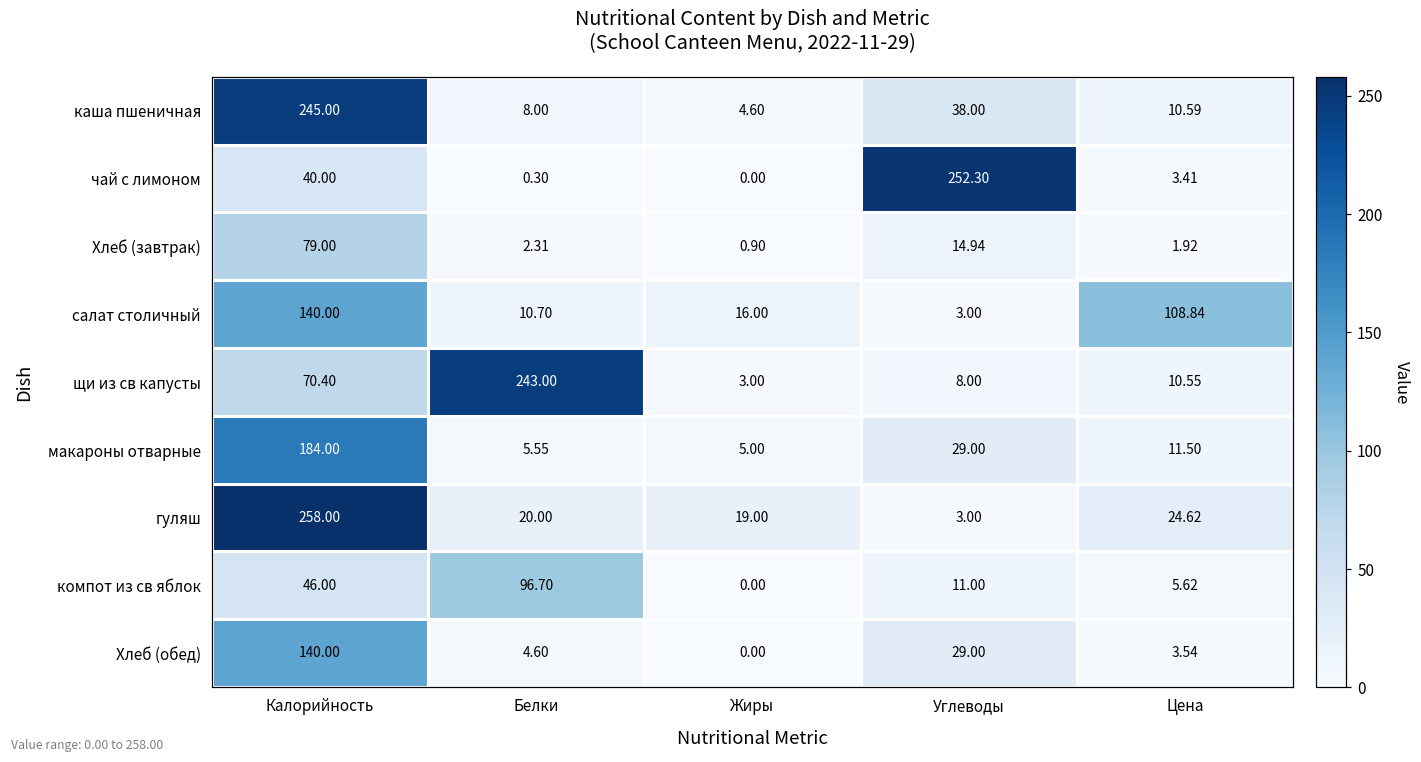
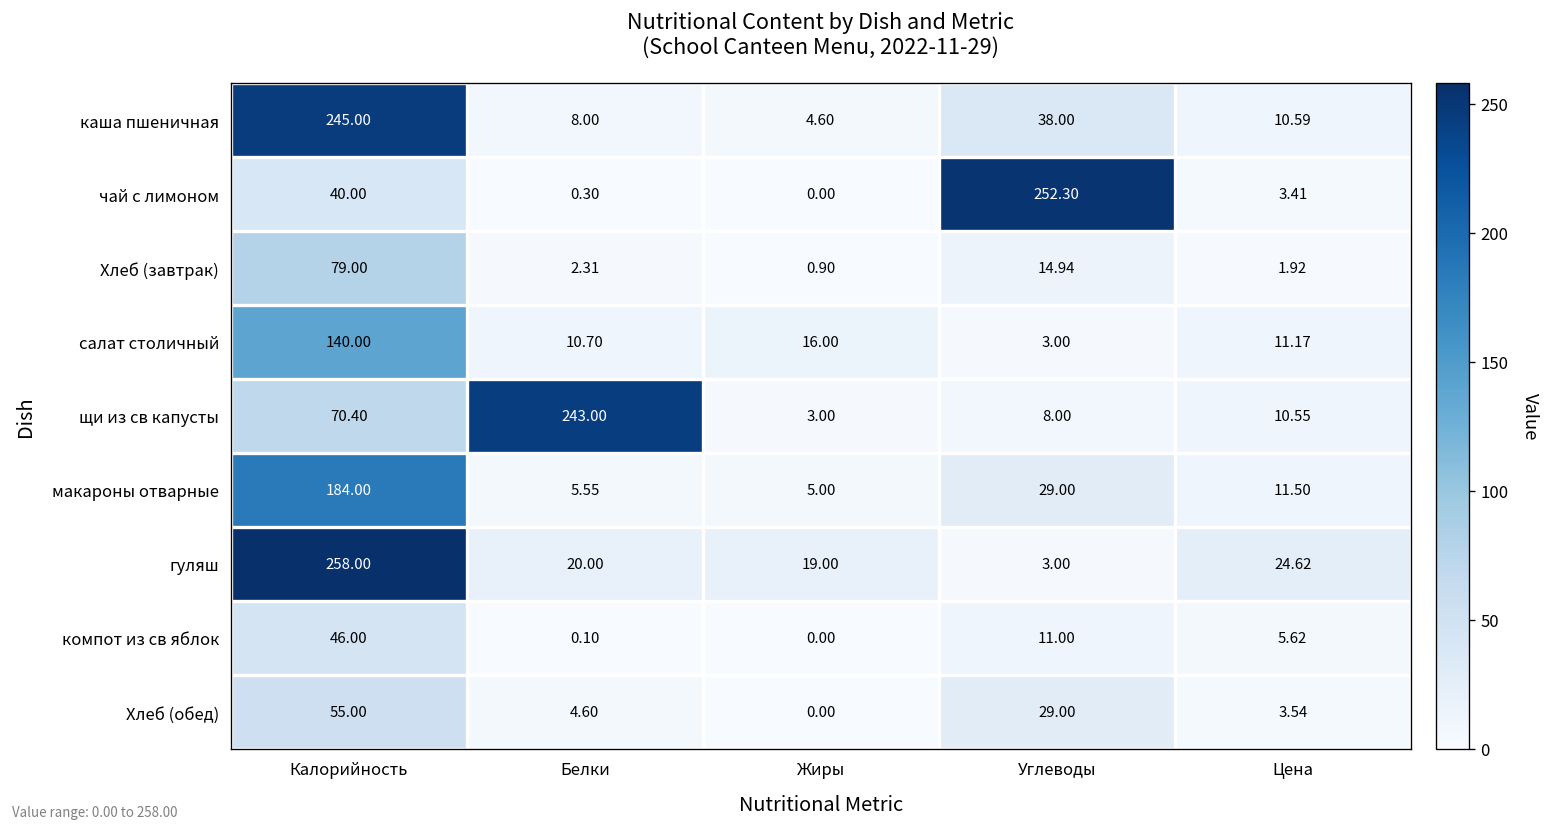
  {
    "каша пшеничная": {
      "Калорийность": 245.00,
      "Белки": 8.00,
      "Жиры": 4.60,
      "Углеводы": 38.00,
      "Цена": 10.59
    },
    "чай с лимоном": {
      "Калорийность": 40.00,
      "Белки": 0.30,
      "Жиры": 0.00,
      "Углеводы": 252.30,
      "Цена": 3.41
    },
    "Хлеб (завтрак)": {
      "Калорийность": 79.00,
      "Белки": 2.31,
      "Жиры": 0.90,
      "Углеводы": 14.94,
      "Цена": 1.92
    },
    "салат столичный": {
      "Калорийность": 140.00,
      "Белки": 10.70,
      "Жиры": 16.00,
      "Углеводы": 3.00,
-     "Цена": 108.84
+     "Цена": 11.17
    },
    "щи из св капусты": {
      "Калорийность": 70.40,
      "Белки": 243.00,
      "Жиры": 3.00,
      "Углеводы": 8.00,
      "Цена": 10.55
    },
    "макароны отварные": {
      "Калорийность": 184.00,
      "Белки": 5.55,
      "Жиры": 5.00,
      "Углеводы": 29.00,
      "Цена": 11.50
    },
    "гуляш": {
      "Калорийность": 258.00,
      "Белки": 20.00,
      "Жиры": 19.00,
      "Углеводы": 3.00,
      "Цена": 24.62
    },
    "компот из св яблок": {
      "Калорийность": 46.00,
-     "Белки": 96.70,
+     "Белки": 0.10,
      "Жиры": 0.00,
      "Углеводы": 11.00,
      "Цена": 5.62
    },
    "Хлеб (обед)": {
-     "Калорийность": 140.00,
+     "Калорийность": 55.00,
      "Белки": 4.60,
      "Жиры": 0.00,
      "Углеводы": 29.00,
      "Цена": 3.54
    }
  }
